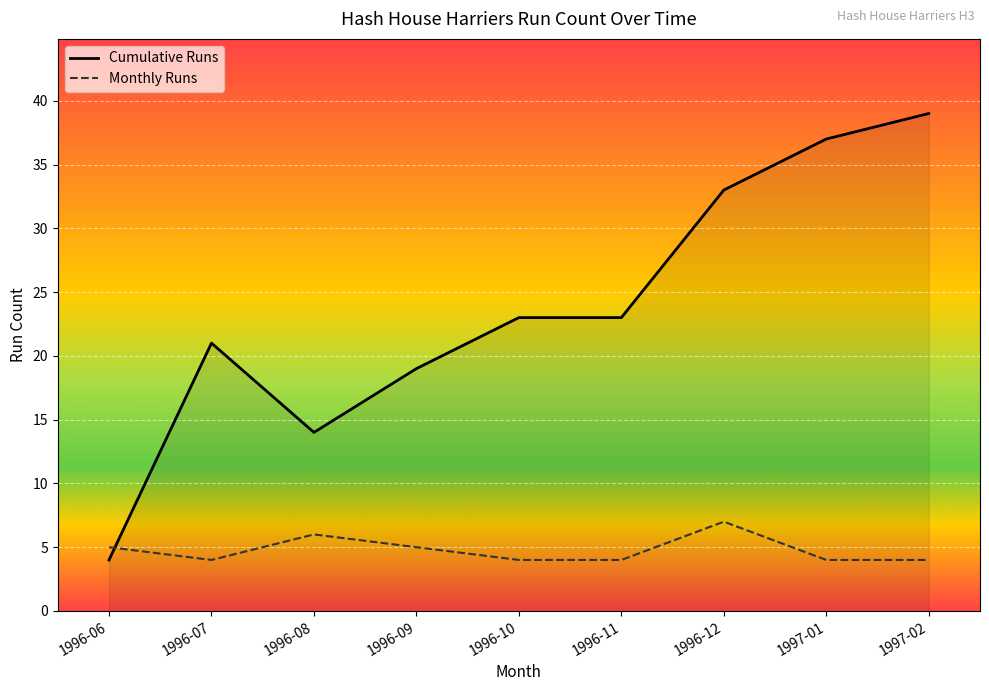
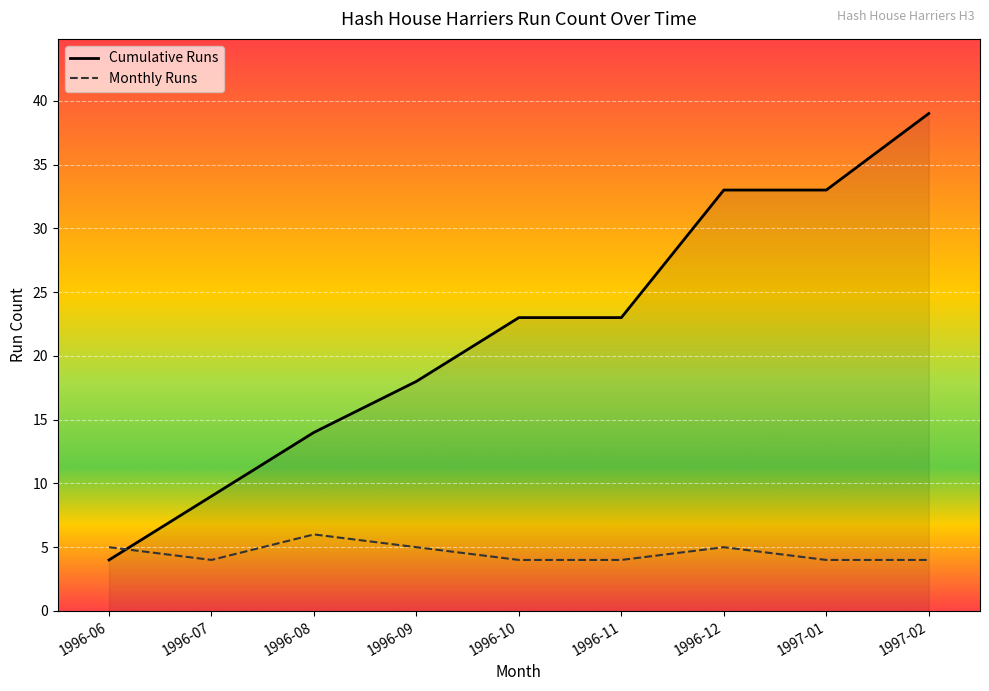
  {
    "Cumulative Runs": {
      "1996-06": 4,
-     "1996-07": 21,
+     "1996-07": 9,
      "1996-08": 14,
-     "1996-09": 19,
+     "1996-09": 18,
      "1996-10": 23,
      "1996-11": 23,
      "1996-12": 33,
-     "1997-01": 37,
+     "1997-01": 33,
      "1997-02": 39
    },
    "Monthly Runs": {
      "1996-06": 5,
      "1996-07": 4,
      "1996-08": 6,
      "1996-09": 5,
      "1996-10": 4,
      "1996-11": 4,
-     "1996-12": 7,
+     "1996-12": 5,
      "1997-01": 4,
      "1997-02": 4
    }
  }
